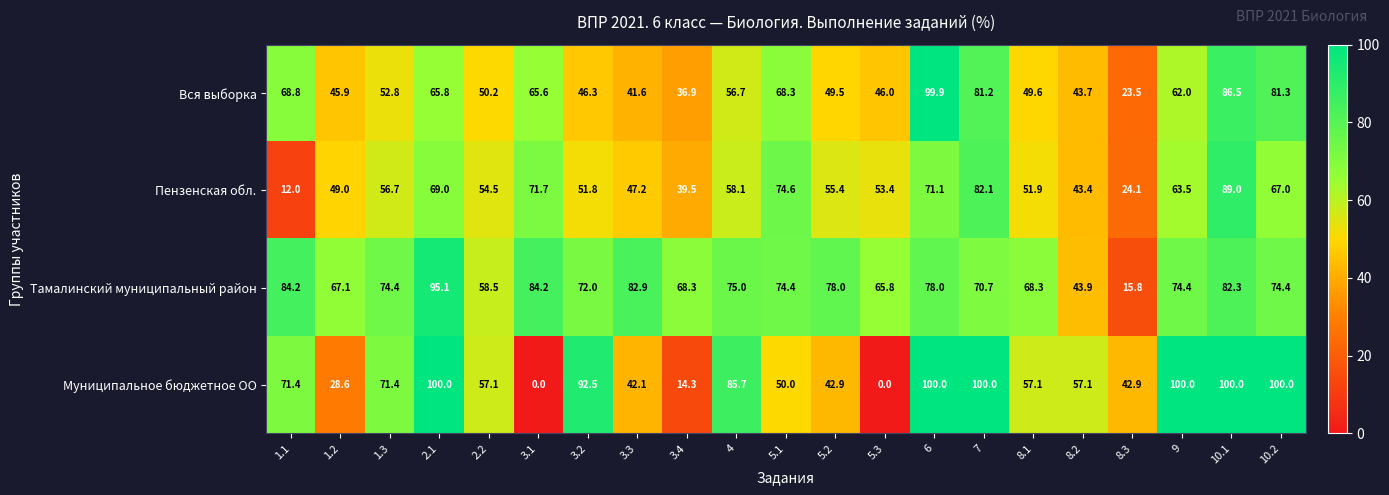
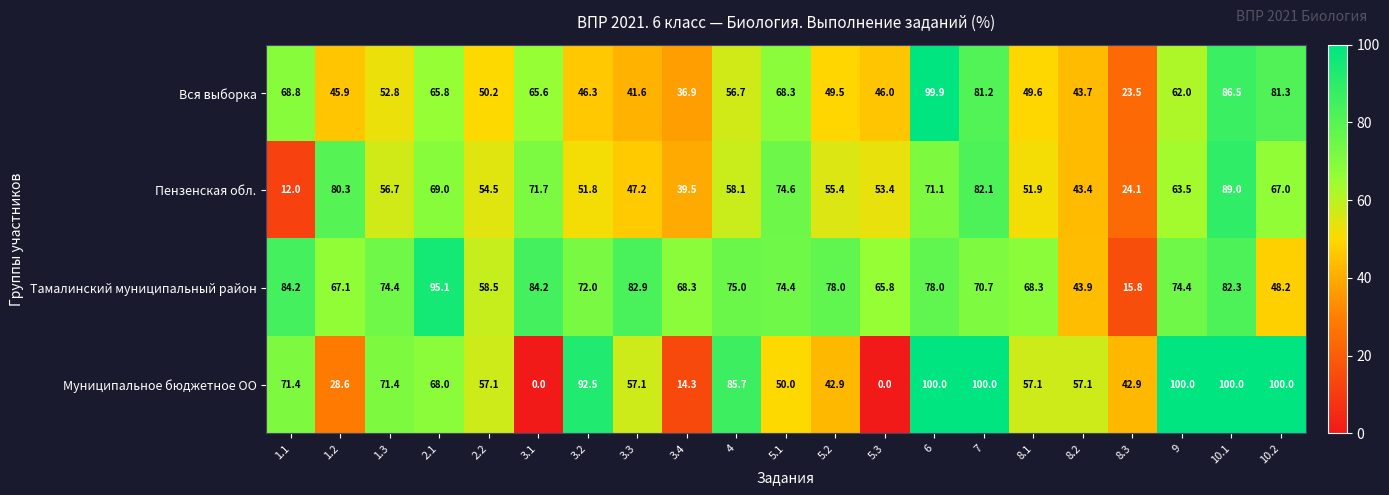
  {
    "Вся выборка": {
      "1.1": 68.8,
      "1.2": 45.9,
      "1.3": 52.8,
      "2.1": 65.8,
      "2.2": 50.2,
      "3.1": 65.6,
      "3.2": 46.3,
      "3.3": 41.6,
      "3.4": 36.9,
      "4": 56.7,
      "5.1": 68.3,
      "5.2": 49.5,
      "5.3": 46.0,
      "6": 99.9,
      "7": 81.2,
      "8.1": 49.6,
      "8.2": 43.7,
      "8.3": 23.5,
      "9": 62.0,
      "10.1": 86.5,
      "10.2": 81.3
    },
    "Пензенская обл.": {
      "1.1": 12.0,
-     "1.2": 49.0,
+     "1.2": 80.3,
      "1.3": 56.7,
      "2.1": 69.0,
      "2.2": 54.5,
      "3.1": 71.7,
      "3.2": 51.8,
      "3.3": 47.2,
      "3.4": 39.5,
      "4": 58.1,
      "5.1": 74.6,
      "5.2": 55.4,
      "5.3": 53.4,
      "6": 71.1,
      "7": 82.1,
      "8.1": 51.9,
      "8.2": 43.4,
      "8.3": 24.1,
      "9": 63.5,
      "10.1": 89.0,
      "10.2": 67.0
    },
    "Тамалинский муниципальный район": {
      "1.1": 84.2,
      "1.2": 67.1,
      "1.3": 74.4,
      "2.1": 95.1,
      "2.2": 58.5,
      "3.1": 84.2,
      "3.2": 72.0,
      "3.3": 82.9,
      "3.4": 68.3,
      "4": 75.0,
      "5.1": 74.4,
      "5.2": 78.0,
      "5.3": 65.8,
      "6": 78.0,
      "7": 70.7,
      "8.1": 68.3,
      "8.2": 43.9,
      "8.3": 15.8,
      "9": 74.4,
      "10.1": 82.3,
-     "10.2": 74.4
+     "10.2": 48.2
    },
    "Муниципальное бюджетное ОО": {
      "1.1": 71.4,
      "1.2": 28.6,
      "1.3": 71.4,
-     "2.1": 100.0,
+     "2.1": 68.0,
      "2.2": 57.1,
      "3.1": 0.0,
      "3.2": 92.5,
-     "3.3": 42.1,
+     "3.3": 57.1,
      "3.4": 14.3,
      "4": 85.7,
      "5.1": 50.0,
      "5.2": 42.9,
      "5.3": 0.0,
      "6": 100.0,
      "7": 100.0,
      "8.1": 57.1,
      "8.2": 57.1,
      "8.3": 42.9,
      "9": 100.0,
      "10.1": 100.0,
      "10.2": 100.0
    }
  }
